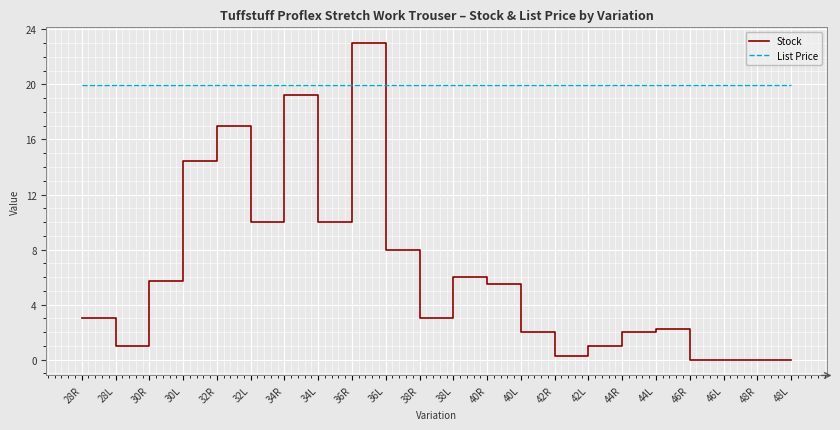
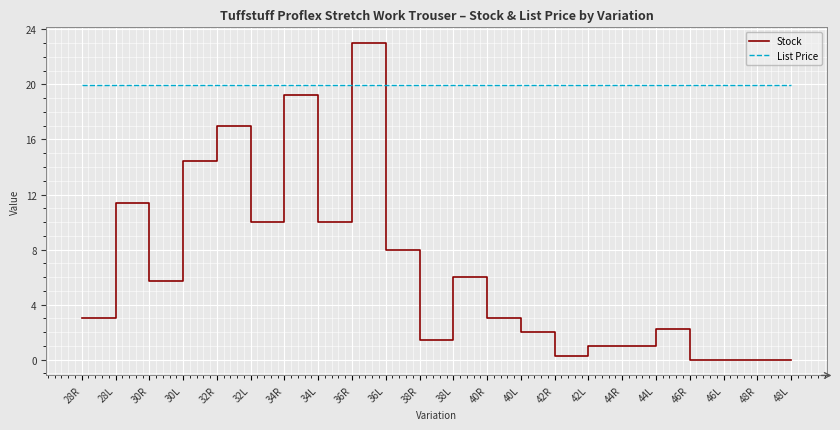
  {
    "Stock": {
      "28R": 3.0,
-     "28L": 1.0,
+     "28L": 11.4,
      "30R": 5.7,
      "30L": 14.4,
      "32R": 17.0,
      "32L": 10.0,
      "34R": 19.2,
      "34L": 10.0,
      "36R": 23.0,
      "36L": 8.0,
-     "38R": 3.0,
+     "38R": 1.4,
      "38L": 6.0,
-     "40R": 5.5,
+     "40R": 3.0,
      "40L": 2.0,
      "42R": 0.3,
      "42L": 1.0,
-     "44R": 2,
+     "44R": 1,
      "44L": 2.2,
      "46R": 0.0,
      "46L": 0.0,
      "48R": 0.0,
      "48L": 0.0
    },
    "List Price": {
      "28R": 20.0,
      "28L": 20.0,
      "30R": 20.0,
      "30L": 20.0,
      "32R": 20.0,
      "32L": 20.0,
      "34R": 20.0,
      "34L": 20.0,
      "36R": 20.0,
      "36L": 20.0,
      "38R": 20.0,
      "38L": 20.0,
      "40R": 20.0,
      "40L": 20.0,
      "42R": 20.0,
      "42L": 20.0,
      "44R": 20.0,
      "44L": 20.0,
      "46R": 20.0,
      "46L": 20.0,
      "48R": 20.0,
      "48L": 20.0
    }
  }
